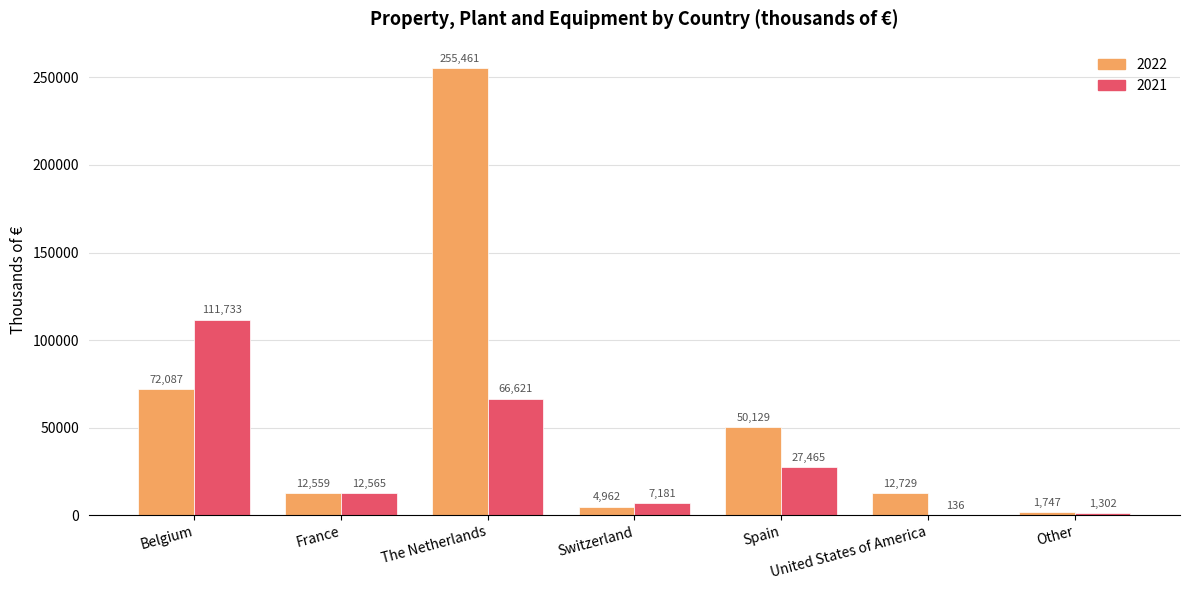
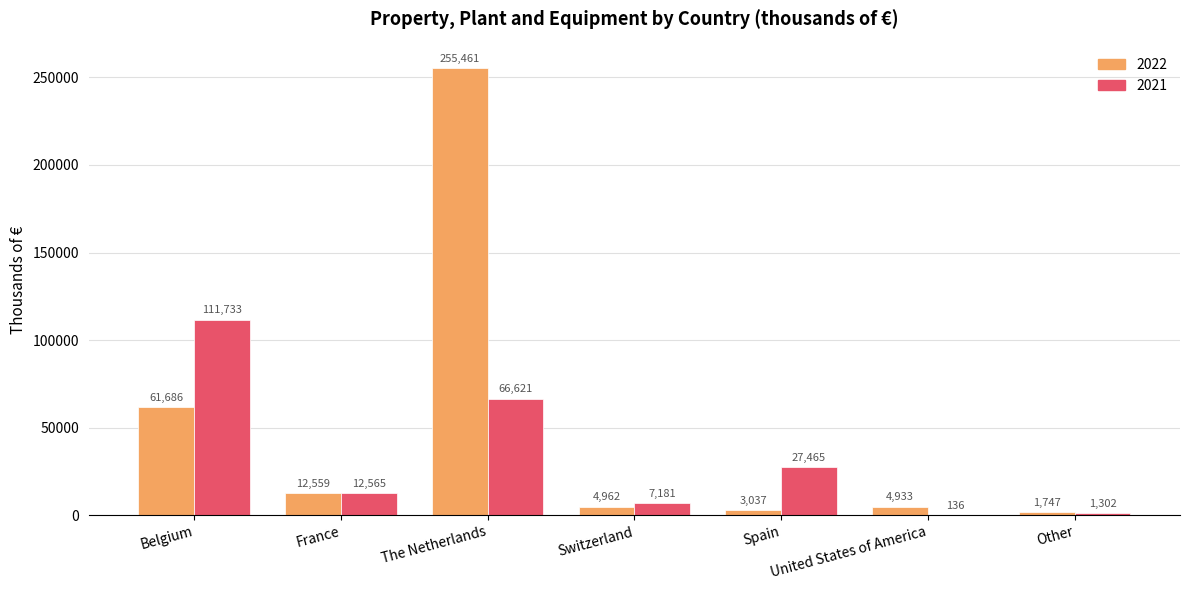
  {
    "2022": {
-     "Belgium": "72,087",
+     "Belgium": "61,686",
      "France": "12,559",
      "The Netherlands": "255,461",
      "Switzerland": "4,962",
-     "Spain": "50,129",
-     "United States of America": "12,729",
+     "Spain": "3,037",
+     "United States of America": "4,933",
      "Other": "1,747"
    },
    "2021": {
      "Belgium": "111,733",
      "France": "12,565",
      "The Netherlands": "66,621",
      "Switzerland": "7,181",
      "Spain": "27,465",
      "United States of America": "136",
      "Other": "1,302"
    }
  }
